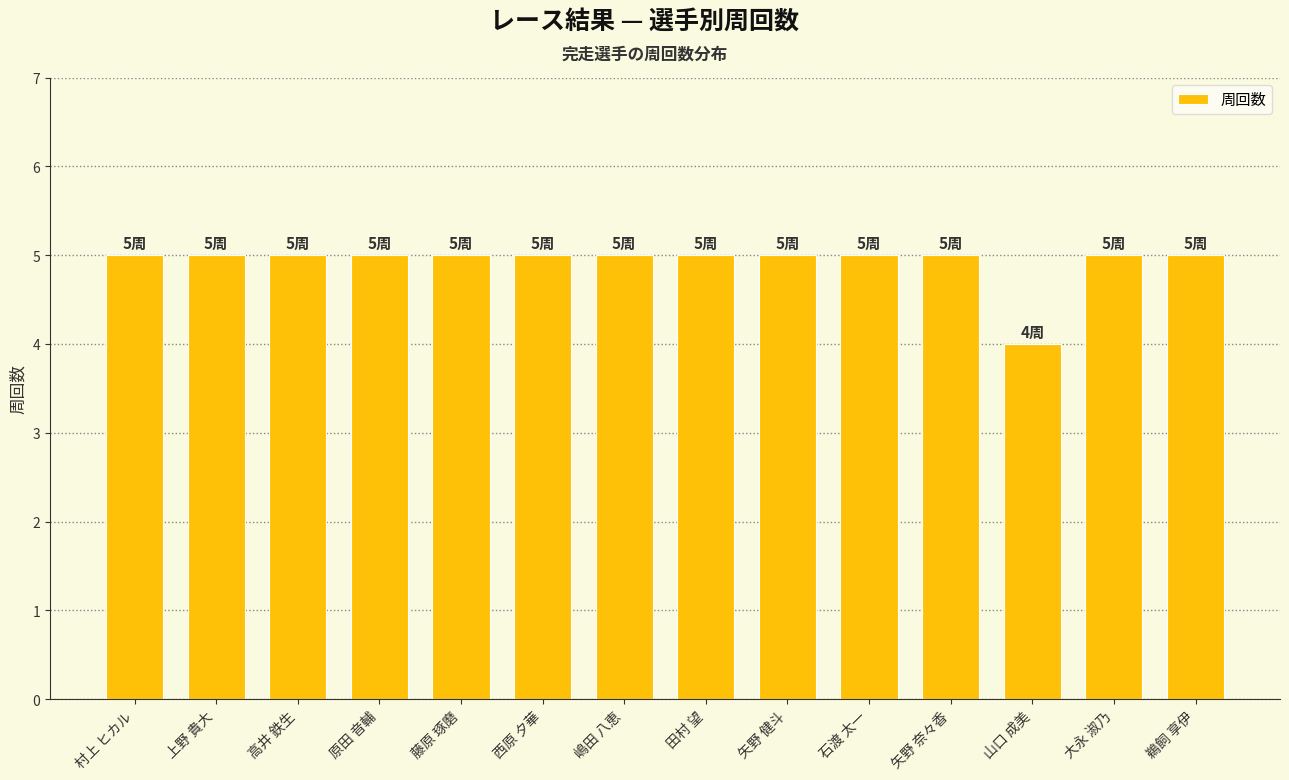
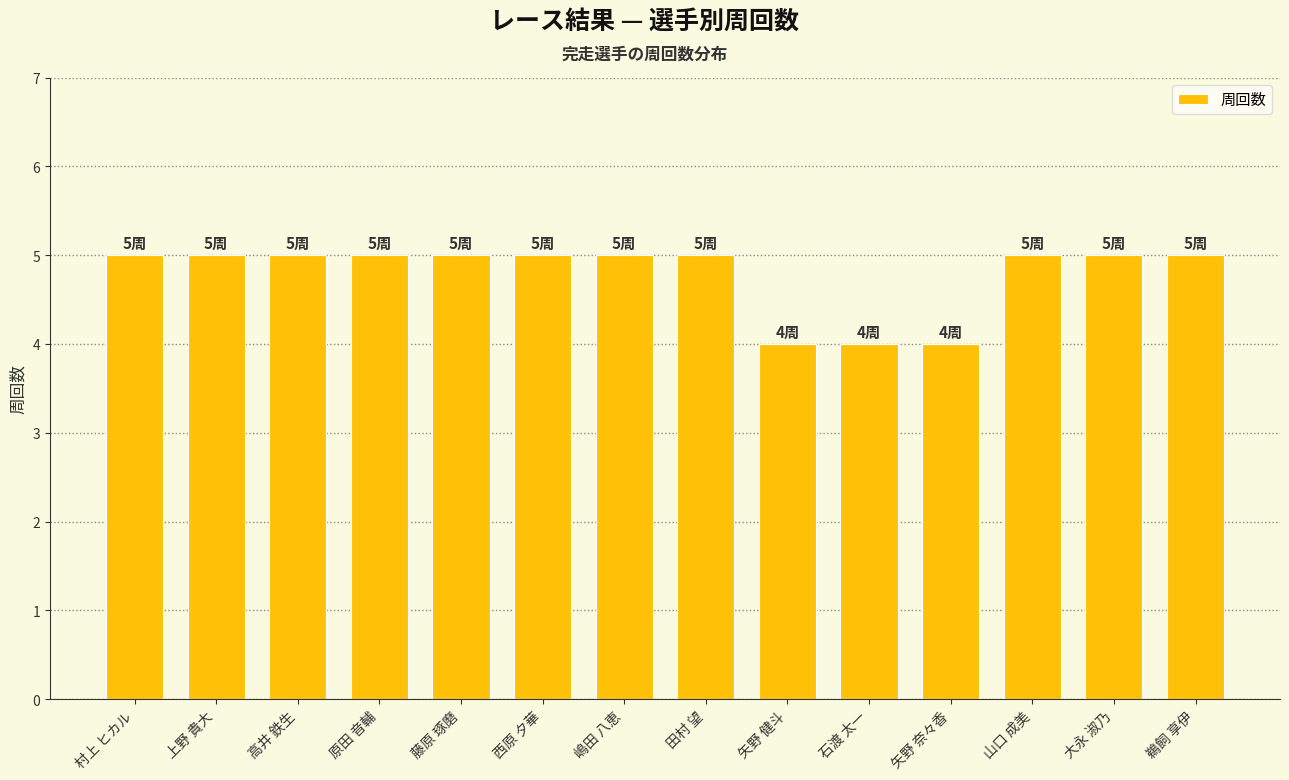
  {
    "村上 ヒカル": "5周",
    "上野 貴大": "5周",
    "高井 鉄生": "5周",
    "原田 音輔": "5周",
    "藤原 琢磨": "5周",
    "西原 夕華": "5周",
    "嶋田 八恵": "5周",
    "田村 望": "5周",
-   "矢野 健斗": "5周",
-   "石渡 太一": "5周",
-   "矢野 奈々香": "5周",
-   "山口 成美": "4周",
+   "矢野 健斗": "4周",
+   "石渡 太一": "4周",
+   "矢野 奈々香": "4周",
+   "山口 成美": "5周",
    "大永 淑乃": "5周",
    "鵜飼 享伊": "5周"
  }
